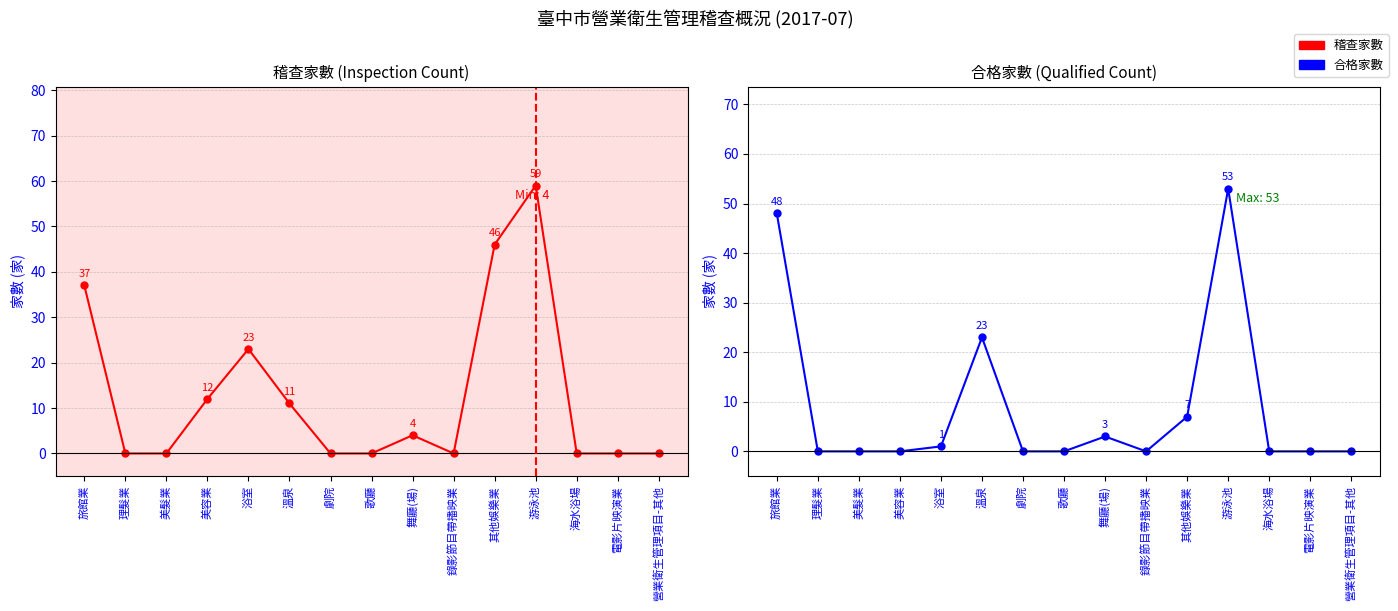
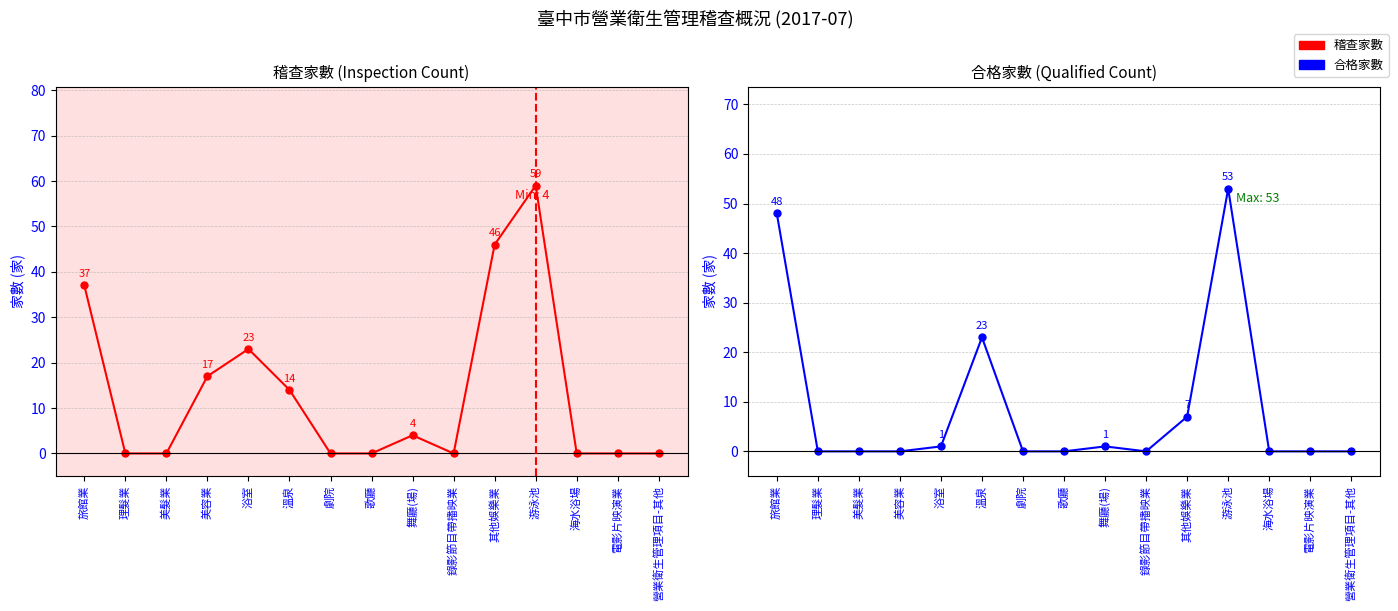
  {
    "稽查家數 (Inspection Count)": {
      "旅館業": 37,
-     "美容業": 12,
+     "美容業": 17,
      "浴室": 23,
-     "溫泉": 11,
+     "溫泉": 14,
      "舞廳(場)": 4,
      "其他娛樂業": 46,
      "游泳池": 59
    },
    "合格家數 (Qualified Count)": {
      "旅館業": 48,
      "浴室": 1,
      "溫泉": 23,
-     "舞廳(場)": 3,
+     "舞廳(場)": 1,
      "其他娛樂業": 7,
      "游泳池": 53
    }
  }
